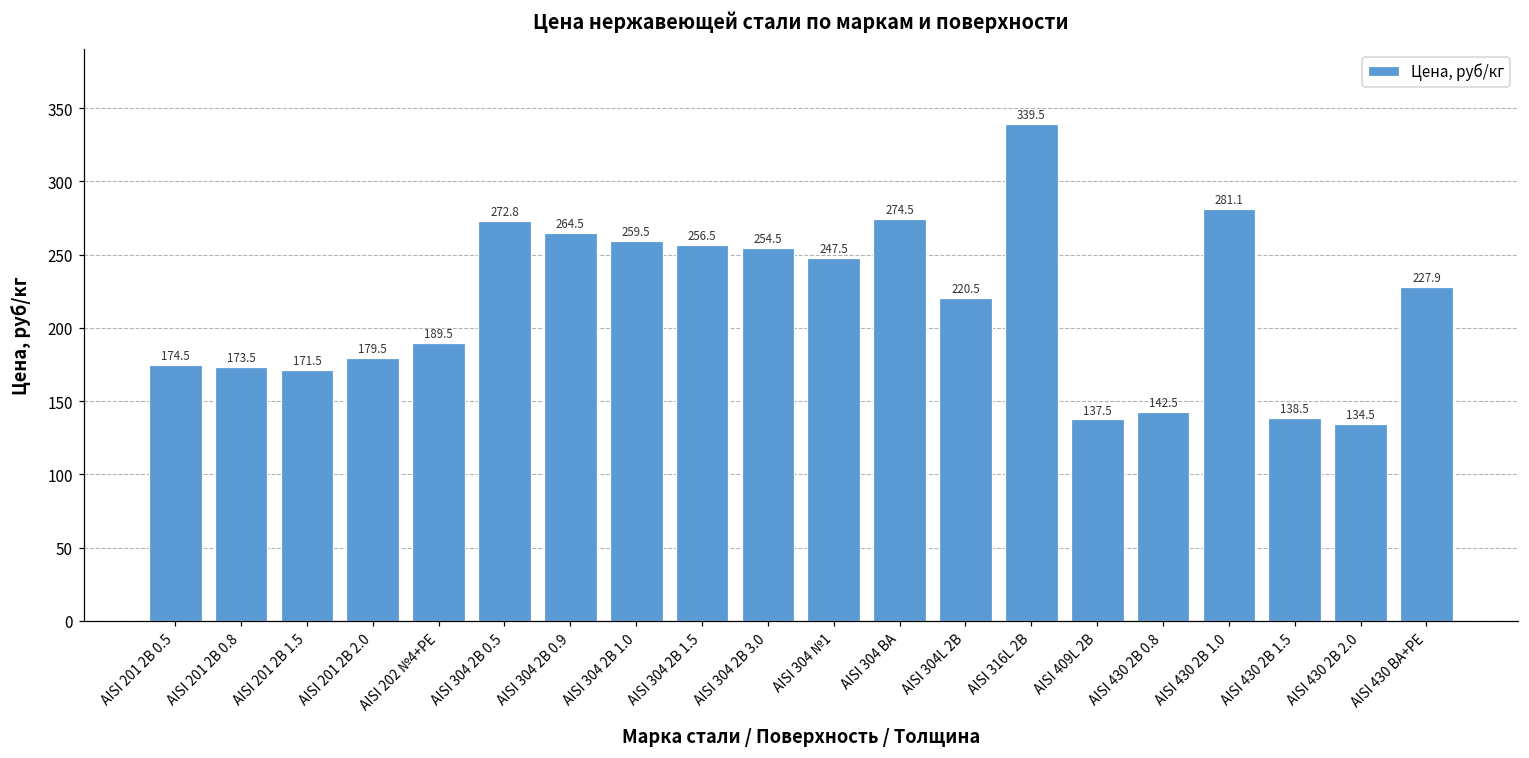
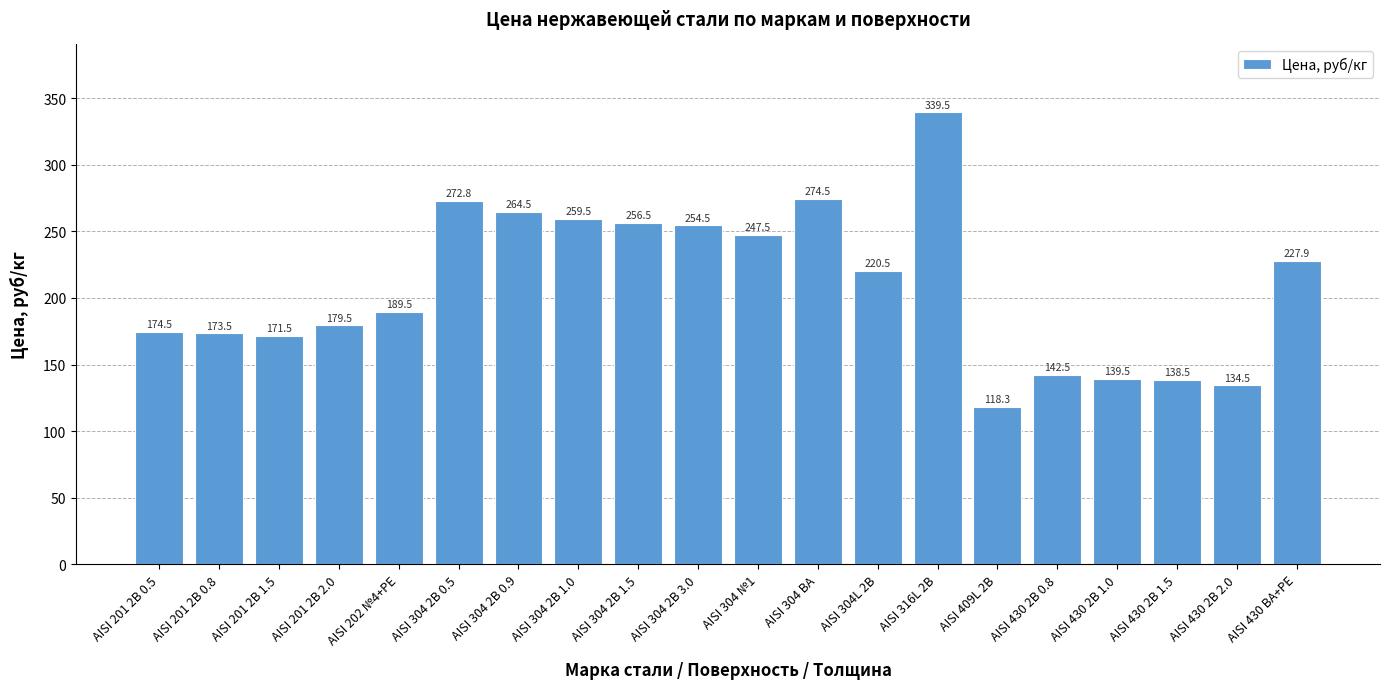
  {
    "AISI 201 2B 0.5": 174.5,
    "AISI 201 2B 0.8": 173.5,
    "AISI 201 2B 1.5": 171.5,
    "AISI 201 2B 2.0": 179.5,
    "AISI 202 №4+PE": 189.5,
    "AISI 304 2B 0.5": 272.8,
    "AISI 304 2B 0.9": 264.5,
    "AISI 304 2B 1.0": 259.5,
    "AISI 304 2B 1.5": 256.5,
    "AISI 304 2B 3.0": 254.5,
    "AISI 304 №1": 247.5,
    "AISI 304 BA": 274.5,
    "AISI 304L 2B": 220.5,
    "AISI 316L 2B": 339.5,
-   "AISI 409L 2B": 137.5,
+   "AISI 409L 2B": 118.3,
    "AISI 430 2B 0.8": 142.5,
-   "AISI 430 2B 1.0": 281.1,
+   "AISI 430 2B 1.0": 139.5,
    "AISI 430 2B 1.5": 138.5,
    "AISI 430 2B 2.0": 134.5,
    "AISI 430 BA+PE": 227.9
  }
